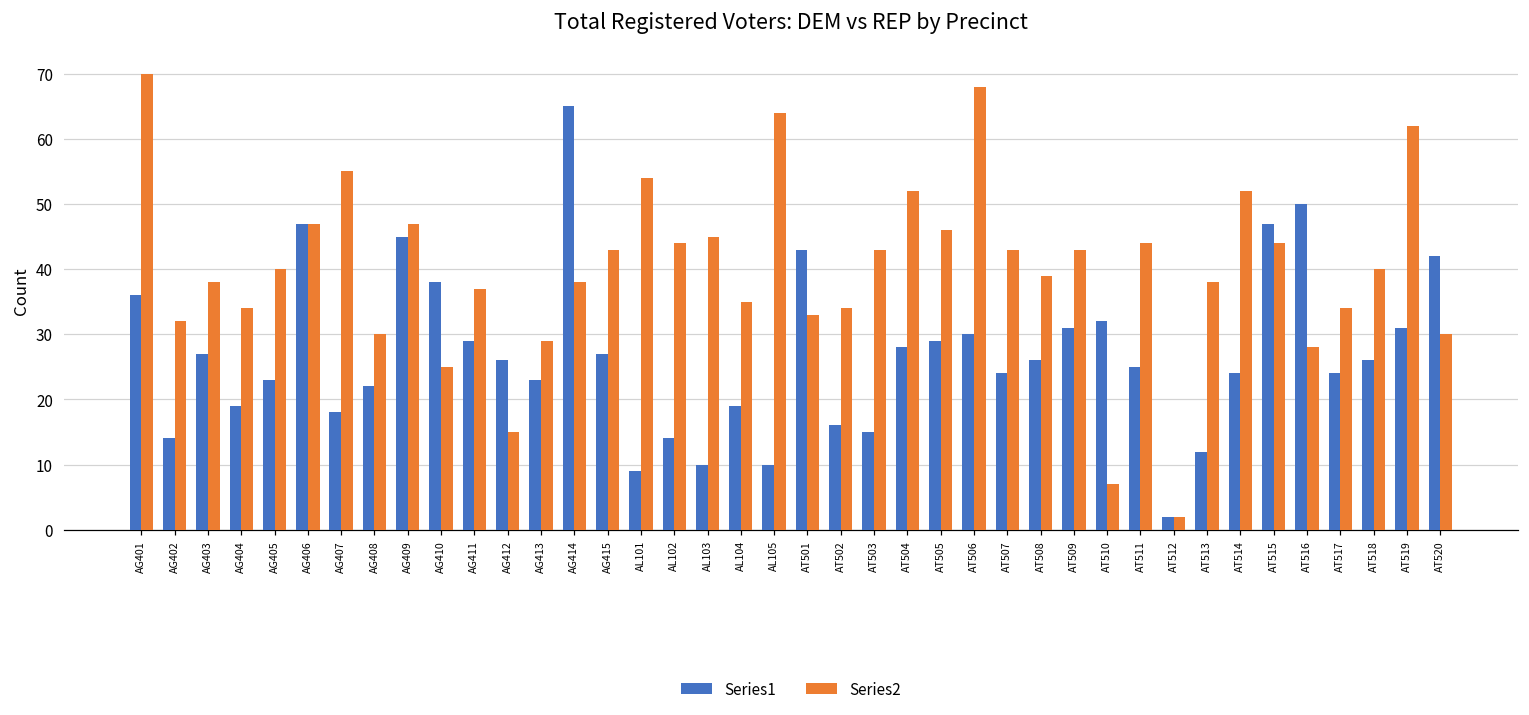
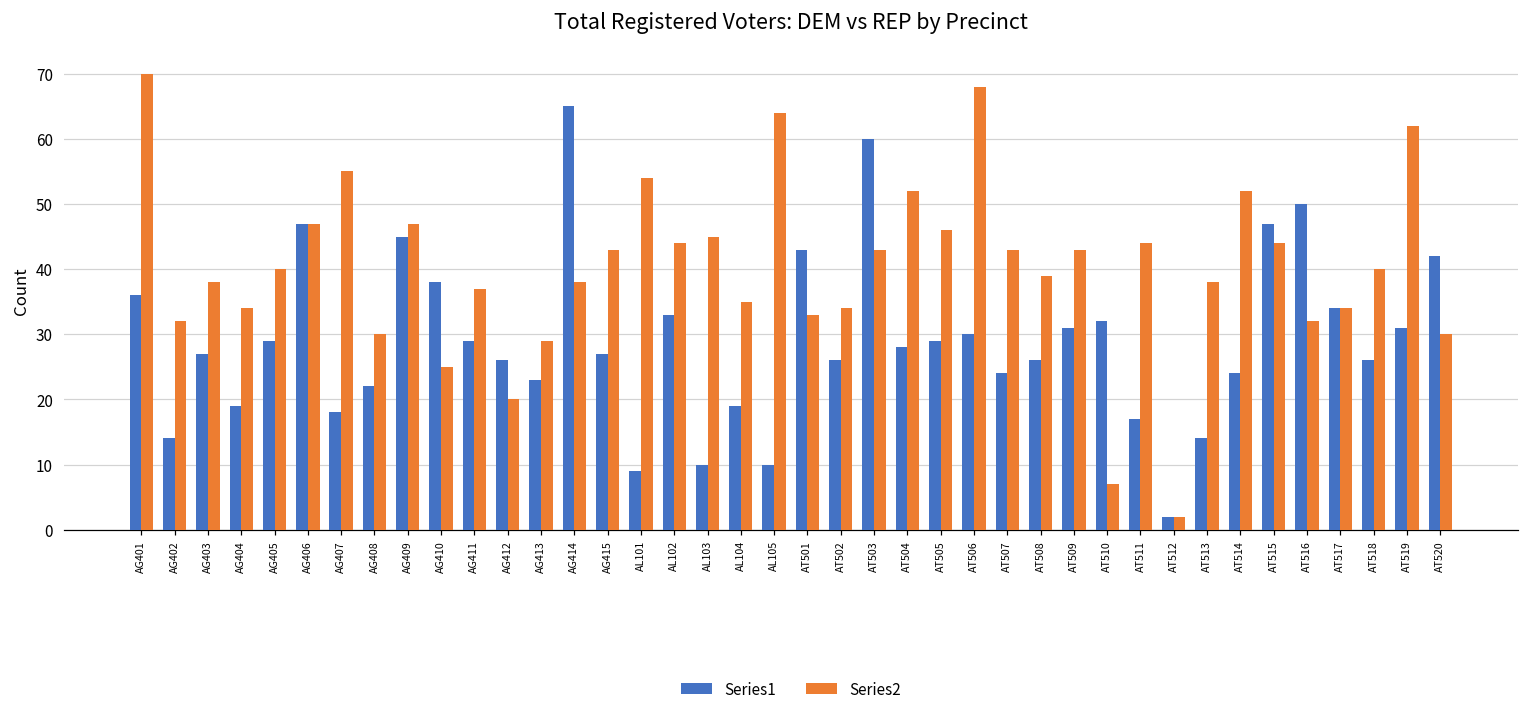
  {
    "Series1": {
      "AG401": 36,
      "AG402": 14,
      "AG403": 27,
      "AG404": 19,
-     "AG405": 23,
+     "AG405": 29,
      "AG406": 47,
      "AG407": 18,
      "AG408": 22,
      "AG409": 45,
      "AG410": 38,
      "AG411": 29,
      "AG412": 26,
      "AG413": 23,
      "AG414": 65,
      "AG415": 27,
      "AL101": 9,
-     "AL102": 14,
+     "AL102": 33,
      "AL103": 10,
      "AL104": 19,
      "AL105": 10,
      "AT501": 43,
-     "AT502": 16,
-     "AT503": 15,
+     "AT502": 26,
+     "AT503": 60,
      "AT504": 28,
      "AT505": 29,
      "AT506": 30,
      "AT507": 24,
      "AT508": 26,
      "AT509": 31,
      "AT510": 32,
-     "AT511": 25,
+     "AT511": 17,
      "AT512": 2,
-     "AT513": 12,
+     "AT513": 14,
      "AT514": 24,
      "AT515": 47,
      "AT516": 50,
-     "AT517": 24,
+     "AT517": 34,
      "AT518": 26,
      "AT519": 31,
      "AT520": 42
    },
    "Series2": {
      "AG401": 70,
      "AG402": 32,
      "AG403": 38,
      "AG404": 34,
      "AG405": 40,
      "AG406": 47,
      "AG407": 55,
      "AG408": 30,
      "AG409": 47,
      "AG410": 25,
      "AG411": 37,
-     "AG412": 15,
+     "AG412": 20,
      "AG413": 29,
      "AG414": 38,
      "AG415": 43,
      "AL101": 54,
      "AL102": 44,
      "AL103": 45,
      "AL104": 35,
      "AL105": 64,
      "AT501": 33,
      "AT502": 34,
      "AT503": 43,
      "AT504": 52,
      "AT505": 46,
      "AT506": 68,
      "AT507": 43,
      "AT508": 39,
      "AT509": 43,
      "AT510": 7,
      "AT511": 44,
      "AT512": 2,
      "AT513": 38,
      "AT514": 52,
      "AT515": 44,
-     "AT516": 28,
+     "AT516": 32,
      "AT517": 34,
      "AT518": 40,
      "AT519": 62,
      "AT520": 30
    }
  }
